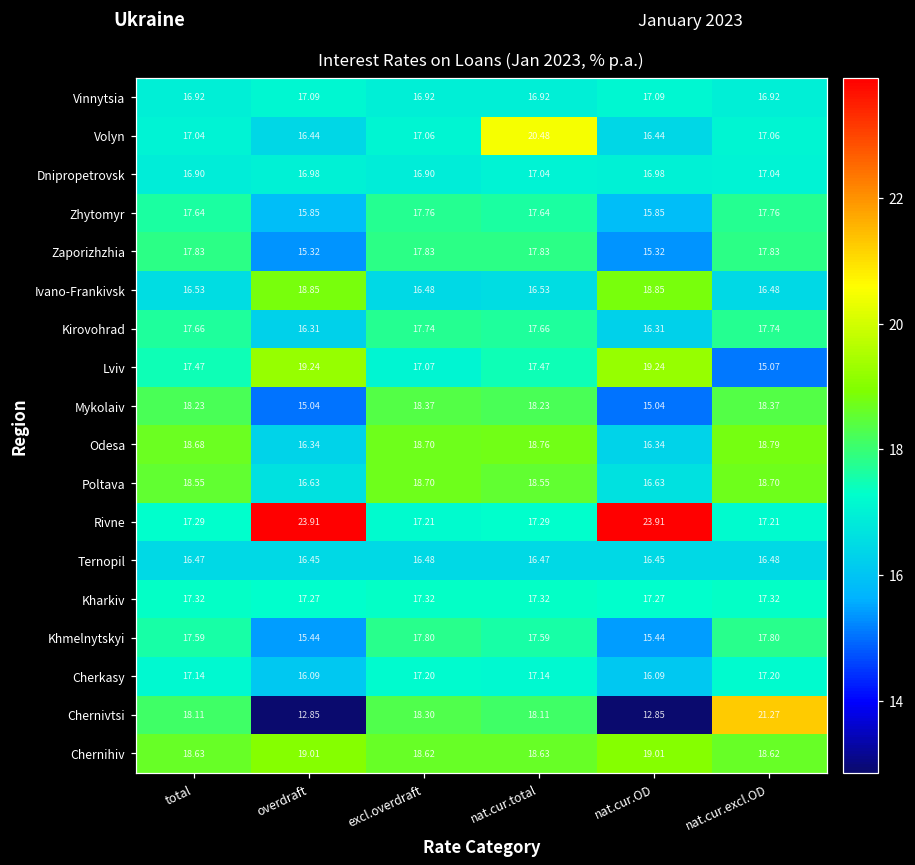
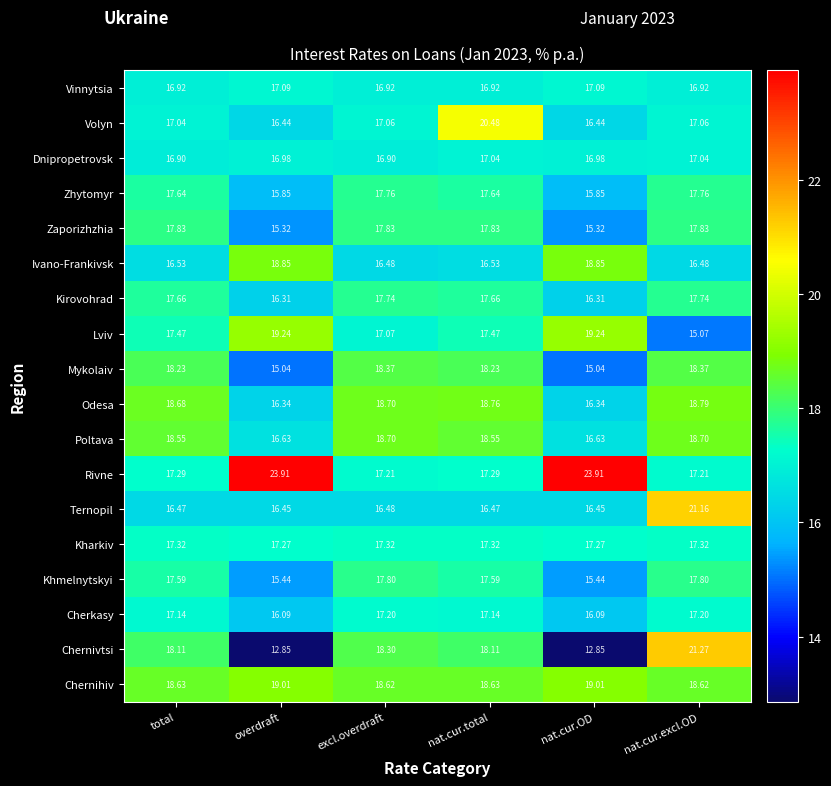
  {
    "Vinnytsia": {
      "total": 16.92,
      "overdraft": 17.09,
      "excl.overdraft": 16.92,
      "nat.cur.total": 16.92,
      "nat.cur.OD": 17.09,
      "nat.cur.excl.OD": 16.92
    },
    "Volyn": {
      "total": 17.04,
      "overdraft": 16.44,
      "excl.overdraft": 17.06,
      "nat.cur.total": 20.48,
      "nat.cur.OD": 16.44,
      "nat.cur.excl.OD": 17.06
    },
    "Dnipropetrovsk": {
      "total": 16.90,
      "overdraft": 16.98,
      "excl.overdraft": 16.90,
      "nat.cur.total": 17.04,
      "nat.cur.OD": 16.98,
      "nat.cur.excl.OD": 17.04
    },
    "Zhytomyr": {
      "total": 17.64,
      "overdraft": 15.85,
      "excl.overdraft": 17.76,
      "nat.cur.total": 17.64,
      "nat.cur.OD": 15.85,
      "nat.cur.excl.OD": 17.76
    },
    "Zaporizhzhia": {
      "total": 17.83,
      "overdraft": 15.32,
      "excl.overdraft": 17.83,
      "nat.cur.total": 17.83,
      "nat.cur.OD": 15.32,
      "nat.cur.excl.OD": 17.83
    },
    "Ivano-Frankivsk": {
      "total": 16.53,
      "overdraft": 18.85,
      "excl.overdraft": 16.48,
      "nat.cur.total": 16.53,
      "nat.cur.OD": 18.85,
      "nat.cur.excl.OD": 16.48
    },
    "Kirovohrad": {
      "total": 17.66,
      "overdraft": 16.31,
      "excl.overdraft": 17.74,
      "nat.cur.total": 17.66,
      "nat.cur.OD": 16.31,
      "nat.cur.excl.OD": 17.74
    },
    "Lviv": {
      "total": 17.47,
      "overdraft": 19.24,
      "excl.overdraft": 17.07,
      "nat.cur.total": 17.47,
      "nat.cur.OD": 19.24,
      "nat.cur.excl.OD": 15.07
    },
    "Mykolaiv": {
      "total": 18.23,
      "overdraft": 15.04,
      "excl.overdraft": 18.37,
      "nat.cur.total": 18.23,
      "nat.cur.OD": 15.04,
      "nat.cur.excl.OD": 18.37
    },
    "Odesa": {
      "total": 18.68,
      "overdraft": 16.34,
      "excl.overdraft": 18.70,
      "nat.cur.total": 18.76,
      "nat.cur.OD": 16.34,
      "nat.cur.excl.OD": 18.79
    },
    "Poltava": {
      "total": 18.55,
      "overdraft": 16.63,
      "excl.overdraft": 18.70,
      "nat.cur.total": 18.55,
      "nat.cur.OD": 16.63,
      "nat.cur.excl.OD": 18.70
    },
    "Rivne": {
      "total": 17.29,
      "overdraft": 23.91,
      "excl.overdraft": 17.21,
      "nat.cur.total": 17.29,
      "nat.cur.OD": 23.91,
      "nat.cur.excl.OD": 17.21
    },
    "Ternopil": {
      "total": 16.47,
      "overdraft": 16.45,
      "excl.overdraft": 16.48,
      "nat.cur.total": 16.47,
      "nat.cur.OD": 16.45,
-     "nat.cur.excl.OD": 16.48
+     "nat.cur.excl.OD": 21.16
    },
    "Kharkiv": {
      "total": 17.32,
      "overdraft": 17.27,
      "excl.overdraft": 17.32,
      "nat.cur.total": 17.32,
      "nat.cur.OD": 17.27,
      "nat.cur.excl.OD": 17.32
    },
    "Khmelnytskyi": {
      "total": 17.59,
      "overdraft": 15.44,
      "excl.overdraft": 17.80,
      "nat.cur.total": 17.59,
      "nat.cur.OD": 15.44,
      "nat.cur.excl.OD": 17.80
    },
    "Cherkasy": {
      "total": 17.14,
      "overdraft": 16.09,
      "excl.overdraft": 17.20,
      "nat.cur.total": 17.14,
      "nat.cur.OD": 16.09,
      "nat.cur.excl.OD": 17.20
    },
    "Chernivtsi": {
      "total": 18.11,
      "overdraft": 12.85,
      "excl.overdraft": 18.30,
      "nat.cur.total": 18.11,
      "nat.cur.OD": 12.85,
      "nat.cur.excl.OD": 21.27
    },
    "Chernihiv": {
      "total": 18.63,
      "overdraft": 19.01,
      "excl.overdraft": 18.62,
      "nat.cur.total": 18.63,
      "nat.cur.OD": 19.01,
      "nat.cur.excl.OD": 18.62
    }
  }
